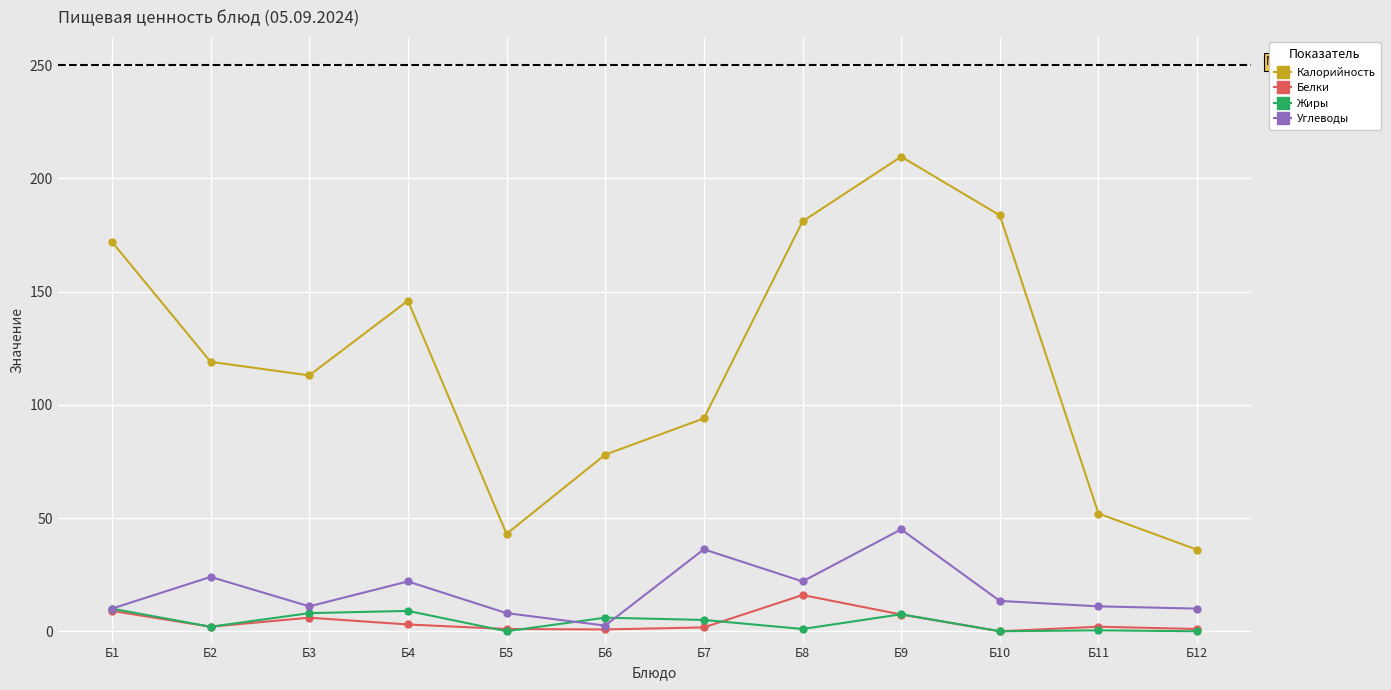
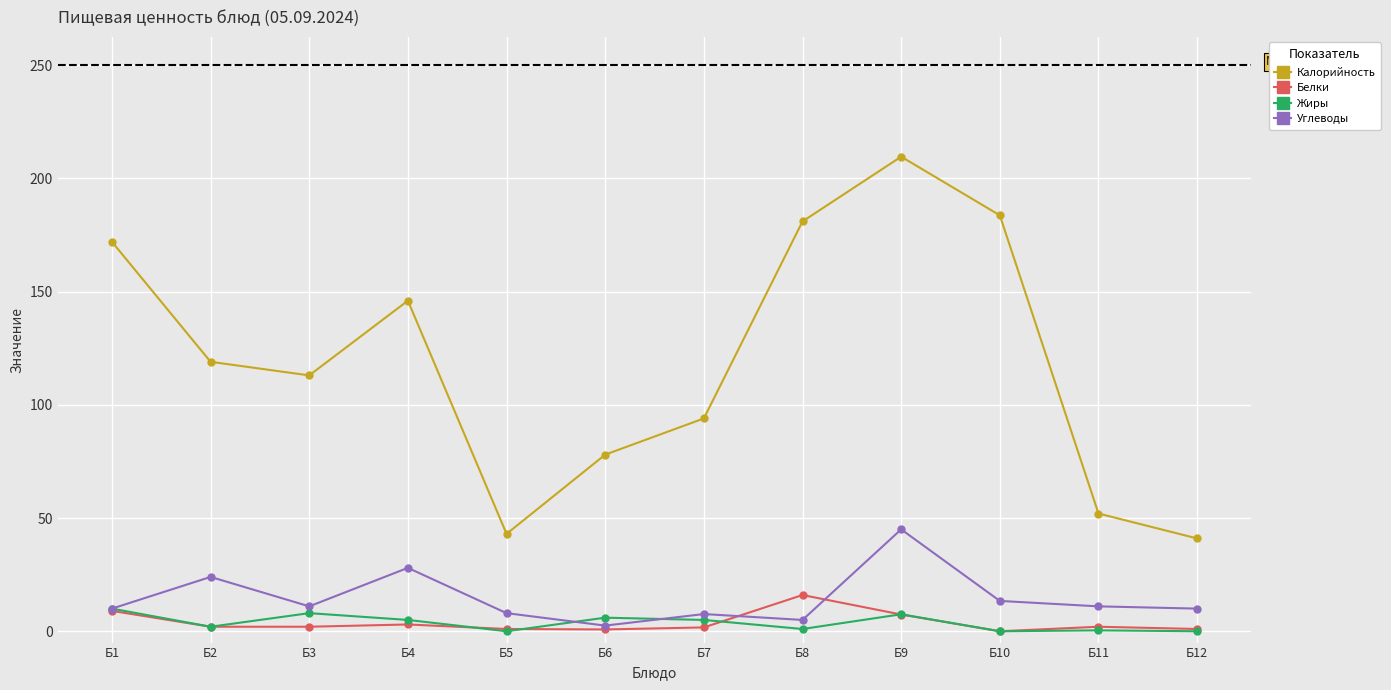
  {
    "Калорийность": {
      "Б1": 172,
      "Б2": 119,
      "Б3": 113,
      "Б4": 146,
      "Б5": 43,
      "Б6": 78,
      "Б7": 94,
      "Б8": 181,
      "Б9": 210,
      "Б10": 184,
      "Б11": 52,
-     "Б12": 36
+     "Б12": 41
    },
    "Белки": {
-     "Б3": 6,
+     "Б3": 2,
      "Б4": 3,
      "Б6": 1,
      "Б7": 2,
      "Б8": 16,
      "Б11": 2
    },
    "Жиры": {
      "Б3": 8,
-     "Б4": 9,
+     "Б4": 5,
      "Б6": 6,
      "Б7": 5,
      "Б8": 1,
      "Б11": 0
    },
    "Углеводы": {
      "Б2": 24,
      "Б3": 11,
-     "Б4": 22,
+     "Б4": 28,
      "Б5": 8,
      "Б6": 3,
-     "Б7": 36,
-     "Б8": 22,
+     "Б7": 8,
+     "Б8": 5,
      "Б9": 45,
      "Б10": 13,
      "Б11": 11,
      "Б12": 10
    }
  }
